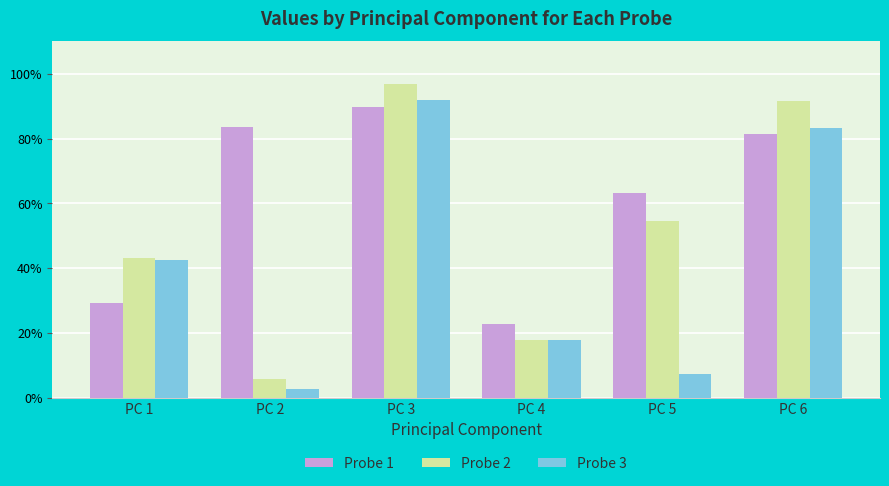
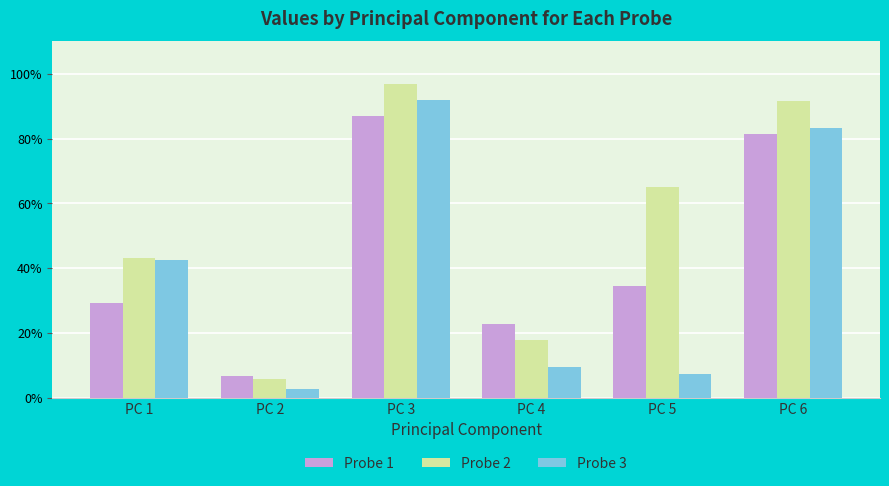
  {
    "Probe 1": {
      "PC 1": "29%",
-     "PC 2": "83%",
-     "PC 3": "90%",
+     "PC 2": "7%",
+     "PC 3": "87%",
      "PC 4": "23%",
-     "PC 5": "63%",
+     "PC 5": "35%",
      "PC 6": "81%"
    },
    "Probe 2": {
      "PC 1": "43%",
      "PC 2": "6%",
      "PC 3": "97%",
      "PC 4": "18%",
-     "PC 5": "55%",
+     "PC 5": "65%",
      "PC 6": "92%"
    },
    "Probe 3": {
      "PC 1": "42%",
      "PC 2": "3%",
      "PC 3": "92%",
-     "PC 4": "18%",
+     "PC 4": "9%",
      "PC 5": "7%",
      "PC 6": "83%"
    }
  }
